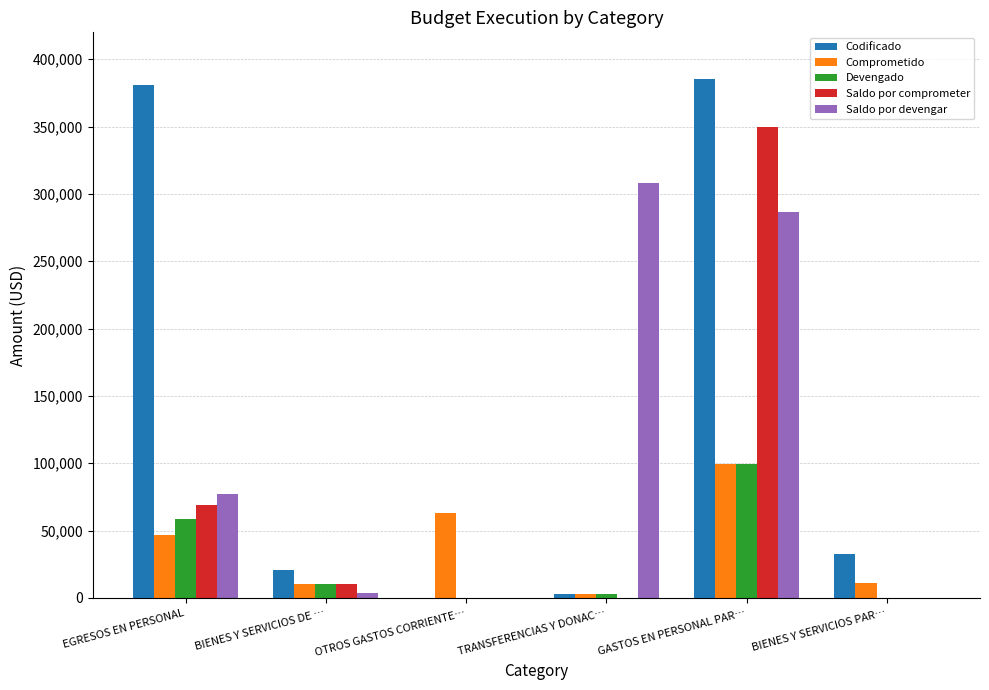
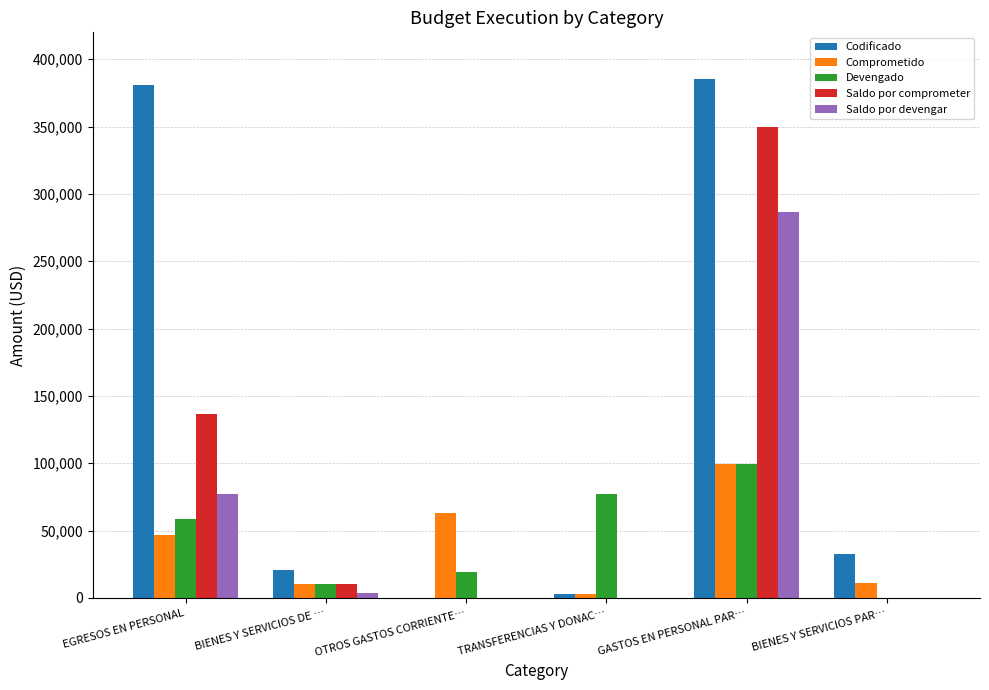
  {
    "Codificado": {
      "EGRESOS EN PERSONAL": "381,000",
      "BIENES Y SERVICIOS DE …": "20,000",
      "TRANSFERENCIAS Y DONAC…": "3,000",
      "GASTOS EN PERSONAL PAR…": "385,000",
      "BIENES Y SERVICIOS PAR…": "32,000"
    },
    "Comprometido": {
      "EGRESOS EN PERSONAL": "46,000",
      "BIENES Y SERVICIOS DE …": "10,000",
      "OTROS GASTOS CORRIENTE…": "63,000",
      "TRANSFERENCIAS Y DONAC…": "3,000",
      "GASTOS EN PERSONAL PAR…": "99,000",
      "BIENES Y SERVICIOS PAR…": "11,000"
    },
    "Devengado": {
      "EGRESOS EN PERSONAL": "59,000",
      "BIENES Y SERVICIOS DE …": "10,000",
-     "OTROS GASTOS CORRIENTE…": "0",
-     "TRANSFERENCIAS Y DONAC…": "3,000",
+     "OTROS GASTOS CORRIENTE…": "19,000",
+     "TRANSFERENCIAS Y DONAC…": "77,000",
      "GASTOS EN PERSONAL PAR…": "99,000",
      "BIENES Y SERVICIOS PAR…": "0"
    },
    "Saldo por comprometer": {
-     "EGRESOS EN PERSONAL": "69,000",
+     "EGRESOS EN PERSONAL": "137,000",
      "BIENES Y SERVICIOS DE …": "10,000",
      "TRANSFERENCIAS Y DONAC…": "0",
      "GASTOS EN PERSONAL PAR…": "350,000",
      "BIENES Y SERVICIOS PAR…": "0"
    },
    "Saldo por devengar": {
      "EGRESOS EN PERSONAL": "77,000",
      "BIENES Y SERVICIOS DE …": "4,000",
-     "TRANSFERENCIAS Y DONAC…": "308,000",
+     "TRANSFERENCIAS Y DONAC…": "0",
      "GASTOS EN PERSONAL PAR…": "286,000",
      "BIENES Y SERVICIOS PAR…": "0"
    }
  }
